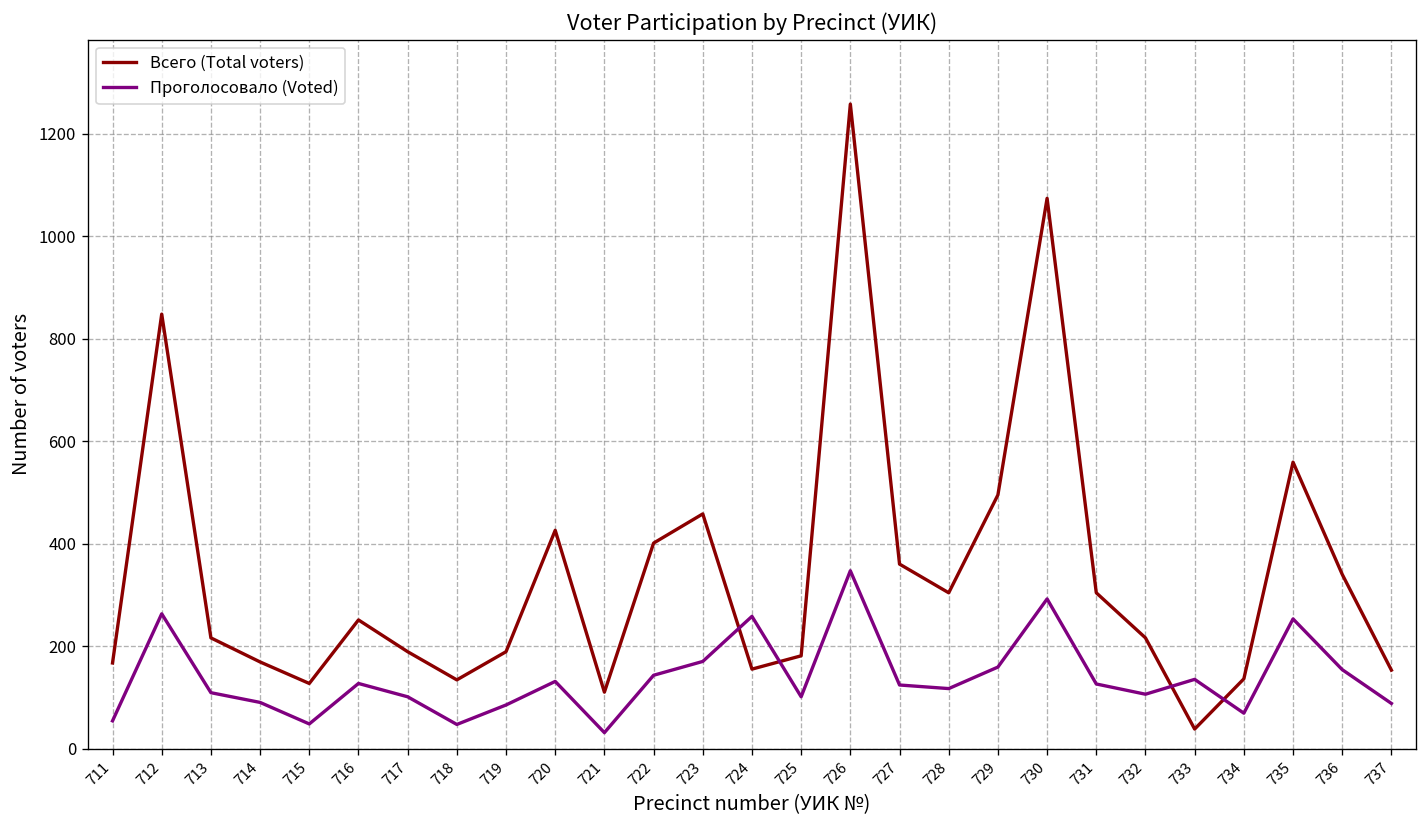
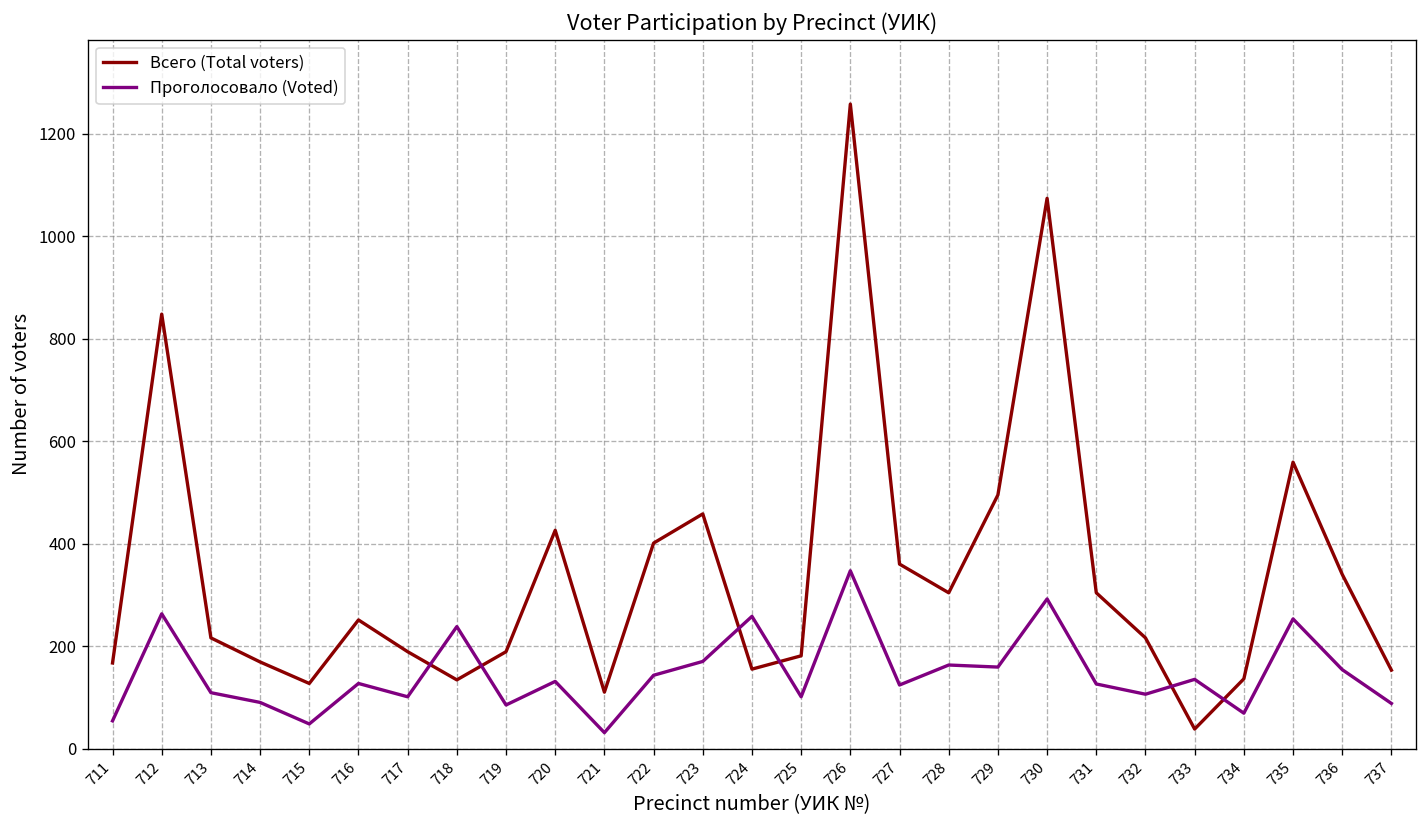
  {
    "Всего (Total voters)": {
      "711": 170,
      "712": 850,
      "713": 220,
      "714": 170,
      "715": 130,
      "716": 250,
      "717": 190,
      "718": 130,
      "719": 190,
      "720": 430,
      "721": 110,
      "722": 400,
      "723": 460,
      "724": 160,
      "725": 180,
      "726": 1260,
      "727": 360,
      "728": 300,
      "729": 500,
      "730": 1070,
      "731": 300,
      "732": 220,
      "733": 40,
      "734": 140,
      "735": 560,
      "736": 340,
      "737": 150
    },
    "Проголосовало (Voted)": {
      "711": 50,
      "712": 260,
      "713": 110,
      "714": 90,
      "715": 50,
      "716": 130,
      "717": 100,
-     "718": 50,
+     "718": 240,
      "719": 90,
      "720": 130,
      "721": 30,
      "722": 140,
      "723": 170,
      "724": 260,
      "725": 100,
      "726": 350,
      "727": 120,
-     "728": 120,
+     "728": 160,
      "729": 160,
      "730": 290,
      "731": 130,
      "732": 110,
      "733": 140,
      "734": 70,
      "735": 250,
      "736": 150,
      "737": 90
    }
  }
